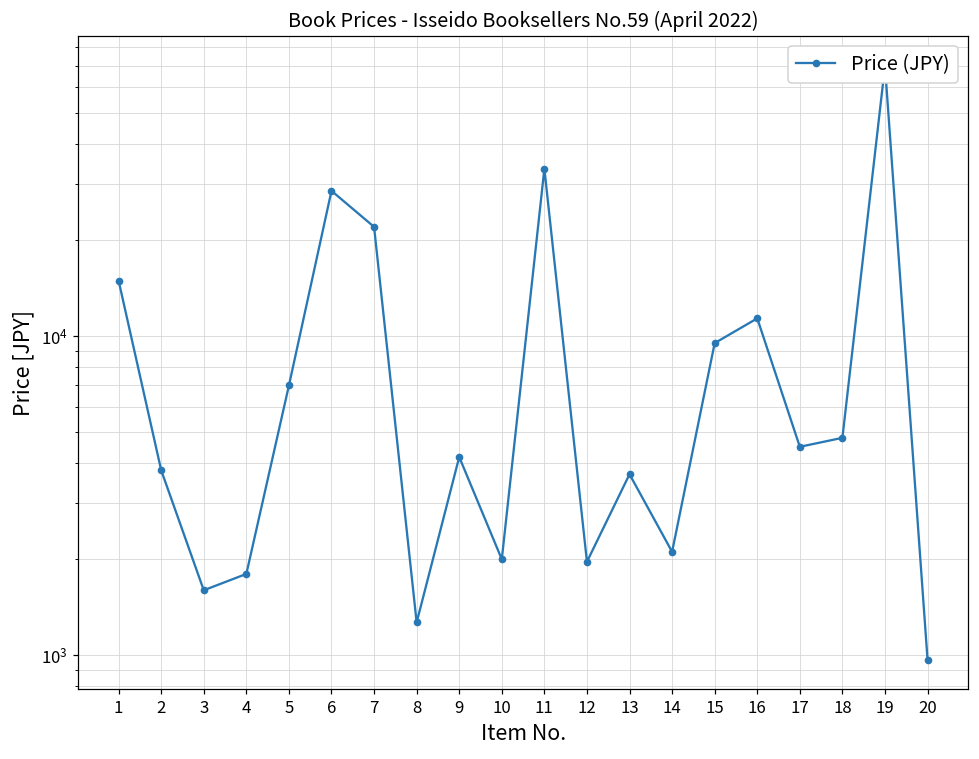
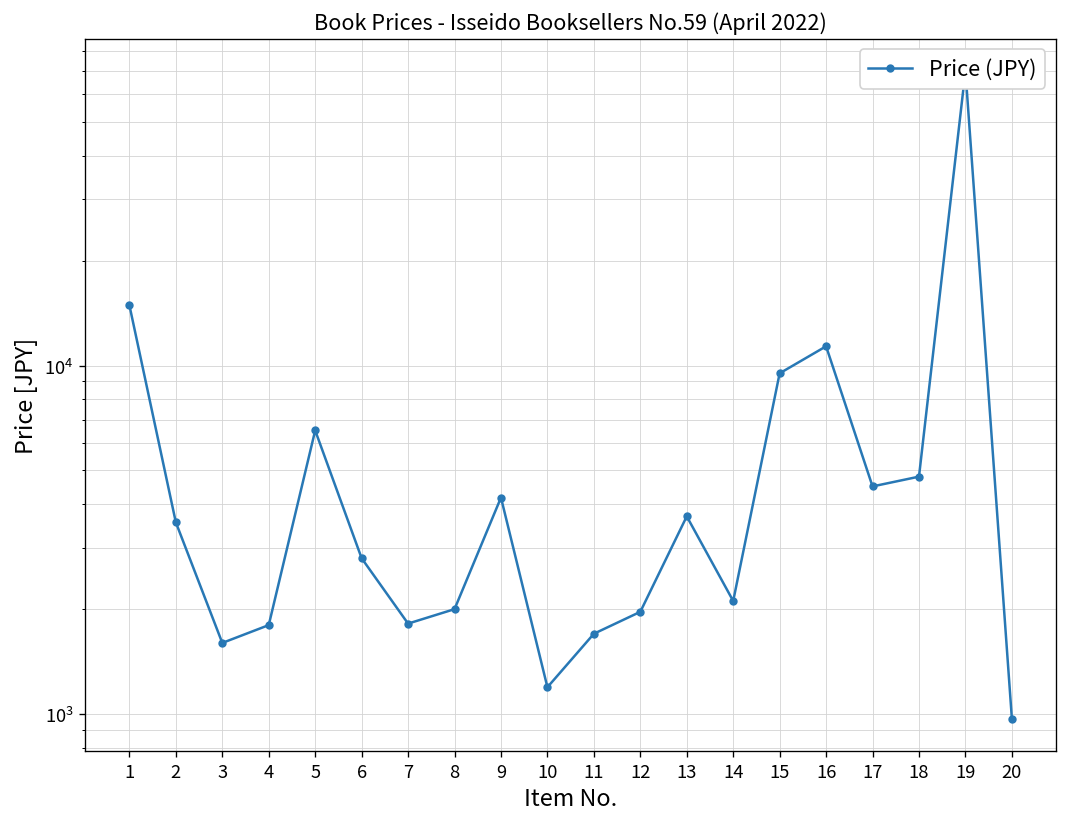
  {
    "1": 15000,
-   "2": 3800,
+   "2": 3500,
    "3": 1600,
    "4": 1800,
-   "5": 7000,
-   "6": 28000,
-   "7": 22000,
-   "8": 1300,
+   "5": 6500,
+   "6": 2800,
+   "7": 1800,
+   "8": 2000,
    "9": 4200,
-   "10": 2000,
-   "11": 33000,
+   "10": 1190,
+   "11": 1700,
    "12": 2000,
    "13": 3700,
    "14": 2100,
    "15": 9500,
    "16": 11400,
    "17": 4500,
    "18": 4800,
    "20": 970
  }
